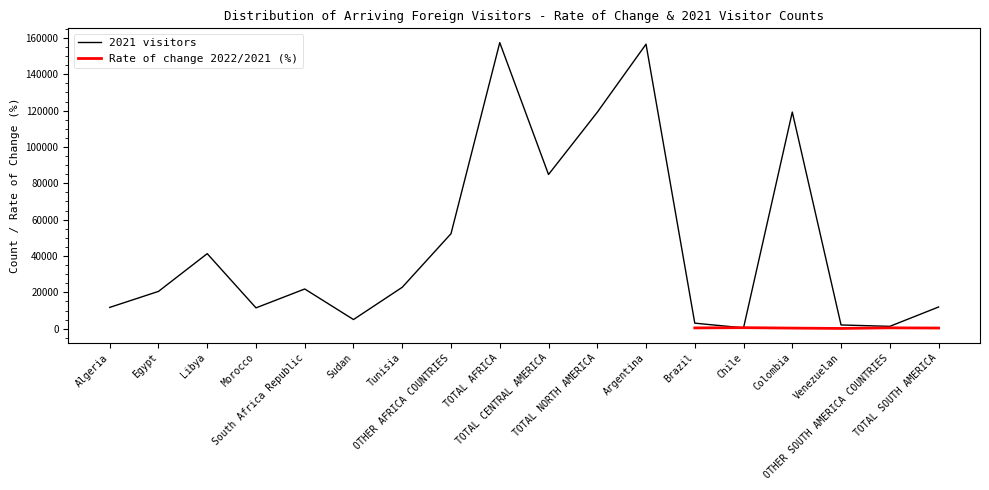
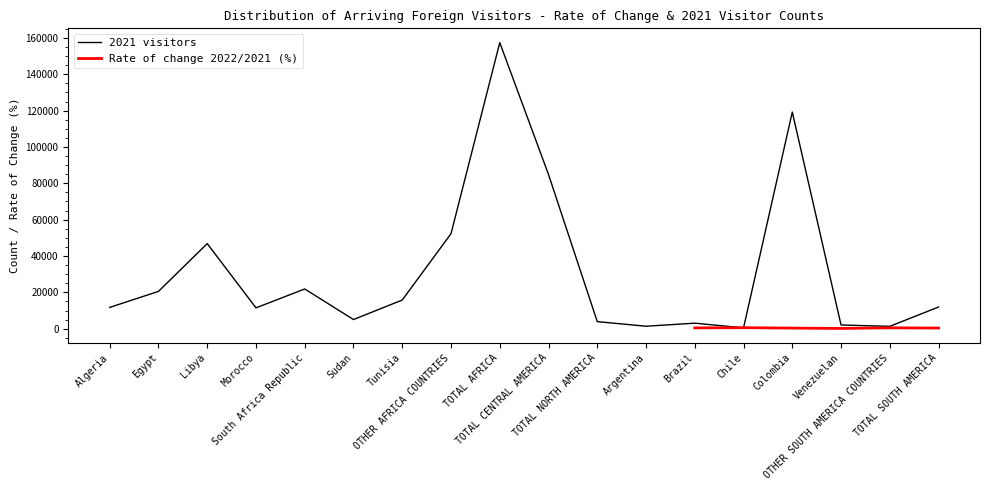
  {
    "2021 visitors": {
      "Algeria": 12000,
      "Egypt": 21000,
-     "Libya": 41000,
+     "Libya": 47000,
      "Morocco": 11000,
      "South Africa Republic": 22000,
      "Sudan": 5000,
-     "Tunisia": 23000,
+     "Tunisia": 16000,
      "OTHER AFRICA COUNTRIES": 52000,
      "TOTAL AFRICA": 157000,
      "TOTAL CENTRAL AMERICA": 85000,
-     "TOTAL NORTH AMERICA": 119000,
-     "Argentina": 157000,
+     "TOTAL NORTH AMERICA": 4000,
+     "Argentina": 1000,
      "Brazil": 3000,
      "Colombia": 119000,
      "Venezuelan": 2000,
      "TOTAL SOUTH AMERICA": 12000
    },
    "Rate of change 2022/2021 (%)": {
      "Brazil": 0,
      "Colombia": 0,
      "Venezuelan": 0,
      "TOTAL SOUTH AMERICA": 0
    }
  }
